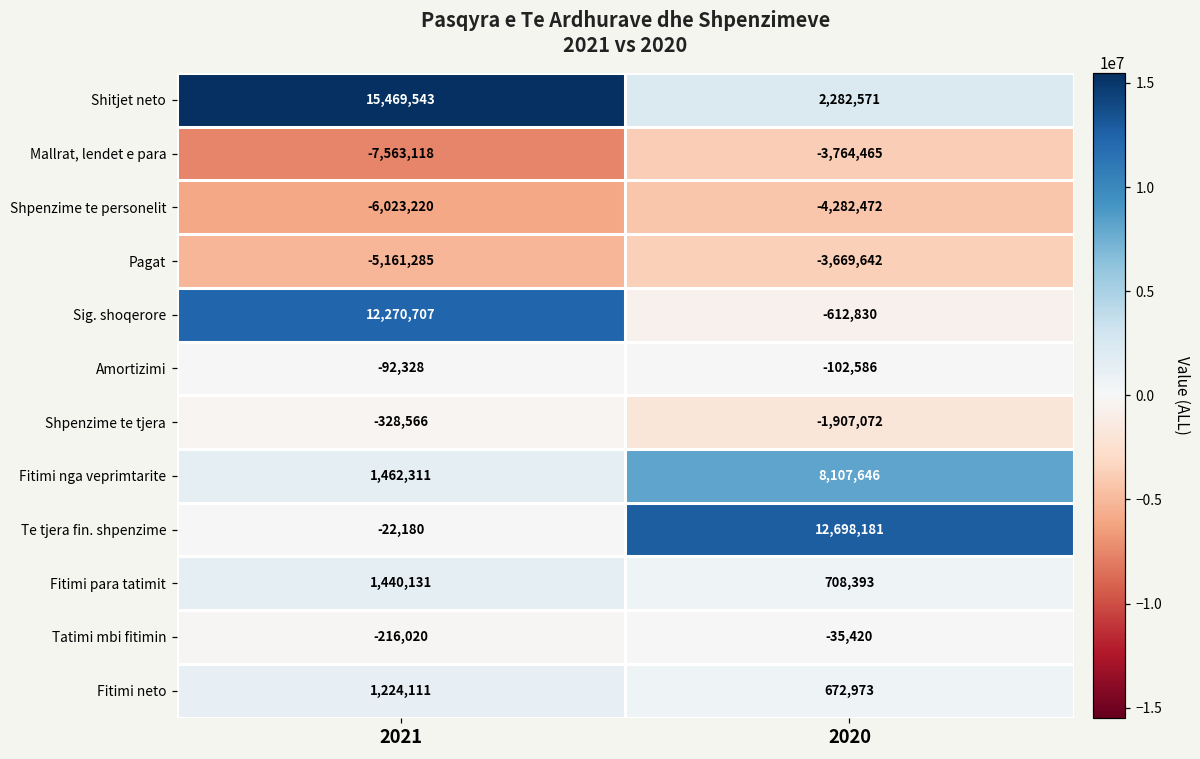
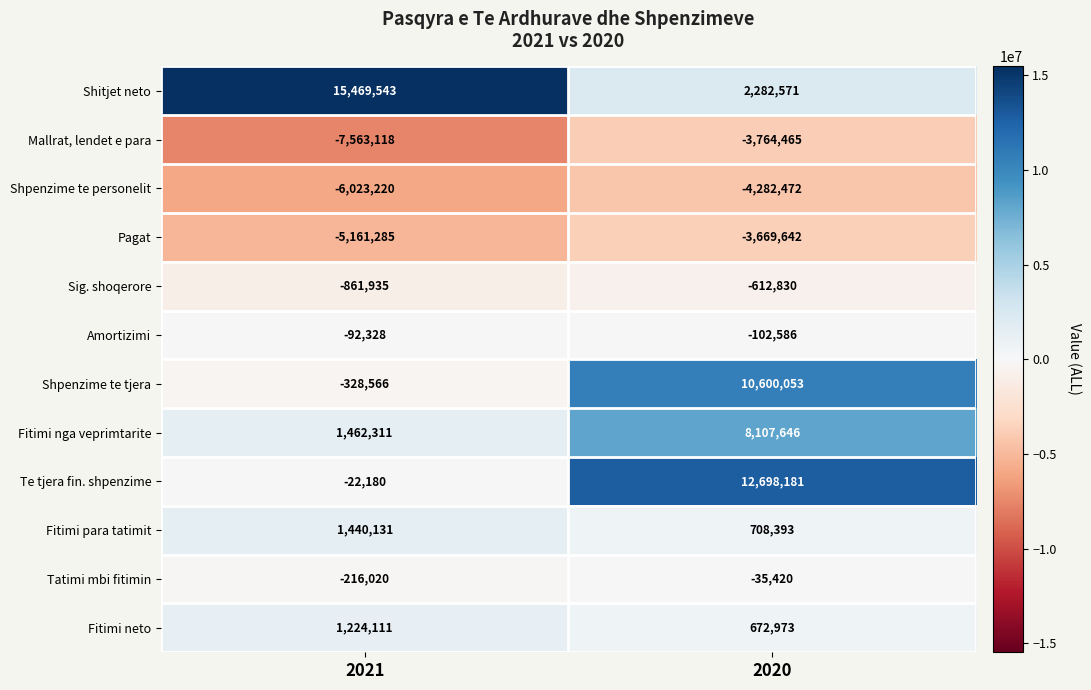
  {
    "Shitjet neto": {
      "2021": "15,469,543",
      "2020": "2,282,571"
    },
    "Mallrat, lendet e para": {
      "2021": "-7,563,118",
      "2020": "-3,764,465"
    },
    "Shpenzime te personelit": {
      "2021": "-6,023,220",
      "2020": "-4,282,472"
    },
    "Pagat": {
      "2021": "-5,161,285",
      "2020": "-3,669,642"
    },
    "Sig. shoqerore": {
-     "2021": "12,270,707",
+     "2021": "-861,935",
      "2020": "-612,830"
    },
    "Amortizimi": {
      "2021": "-92,328",
      "2020": "-102,586"
    },
    "Shpenzime te tjera": {
      "2021": "-328,566",
-     "2020": "-1,907,072"
+     "2020": "10,600,053"
    },
    "Fitimi nga veprimtarite": {
      "2021": "1,462,311",
      "2020": "8,107,646"
    },
    "Te tjera fin. shpenzime": {
      "2021": "-22,180",
      "2020": "12,698,181"
    },
    "Fitimi para tatimit": {
      "2021": "1,440,131",
      "2020": "708,393"
    },
    "Tatimi mbi fitimin": {
      "2021": "-216,020",
      "2020": "-35,420"
    },
    "Fitimi neto": {
      "2021": "1,224,111",
      "2020": "672,973"
    }
  }
